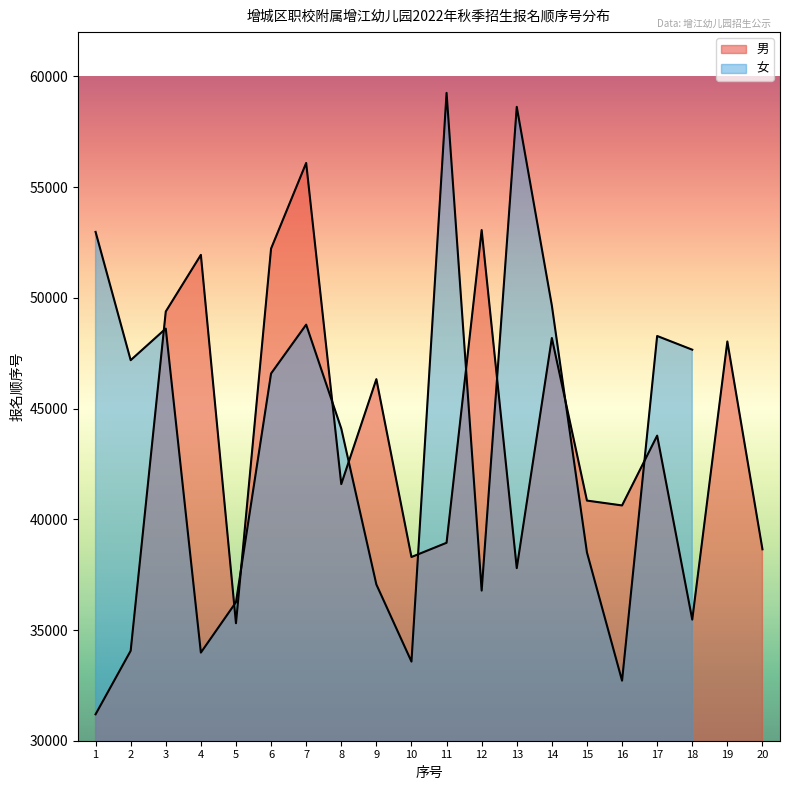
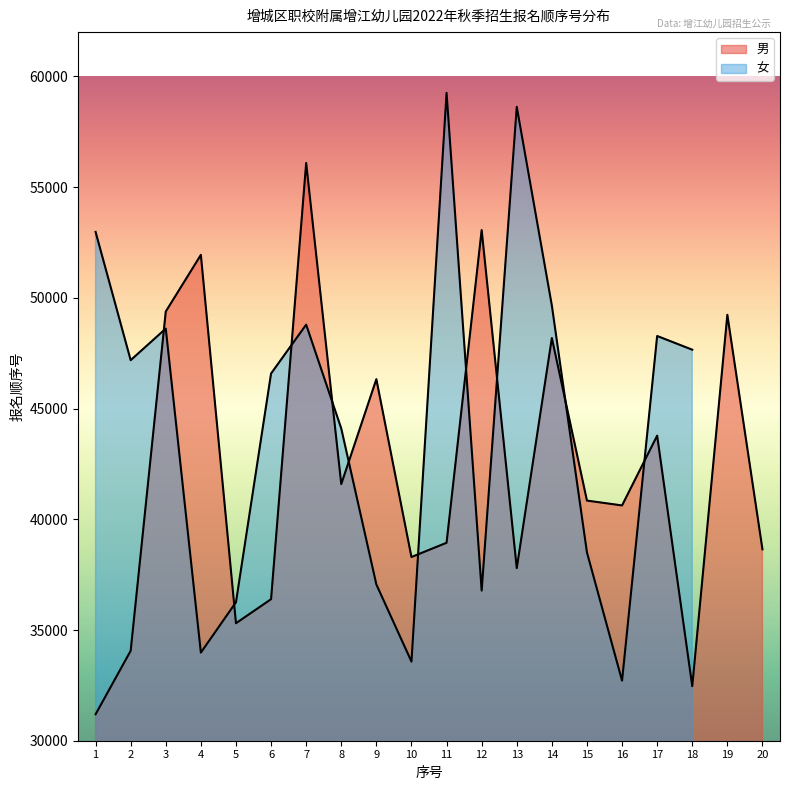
  {
    "男": {
      "1": 31200,
      "2": 34100,
      "3": 49400,
      "4": 51900,
      "5": 35300,
-     "6": 52200,
+     "6": 36400,
      "7": 56100,
      "8": 41600,
      "9": 46300,
      "10": 38300,
      "11": 38900,
      "12": 53100,
      "13": 37800,
      "14": 48200,
      "15": 40800,
      "16": 40600,
      "17": 43800,
-     "18": 35500,
-     "19": 48000,
+     "18": 32500,
+     "19": 49200,
      "20": 38600
    },
    "女": {
      "1": 53000,
      "2": 47200,
      "3": 48600,
      "4": 34000,
      "5": 36300,
      "6": 46600,
      "7": 48800,
      "8": 44100,
      "9": 37100,
      "10": 33600,
      "11": 59300,
      "12": 36800,
      "13": 58600,
      "14": 49700,
      "15": 38500,
      "16": 32700,
      "17": 48300,
      "18": 47700
    }
  }
